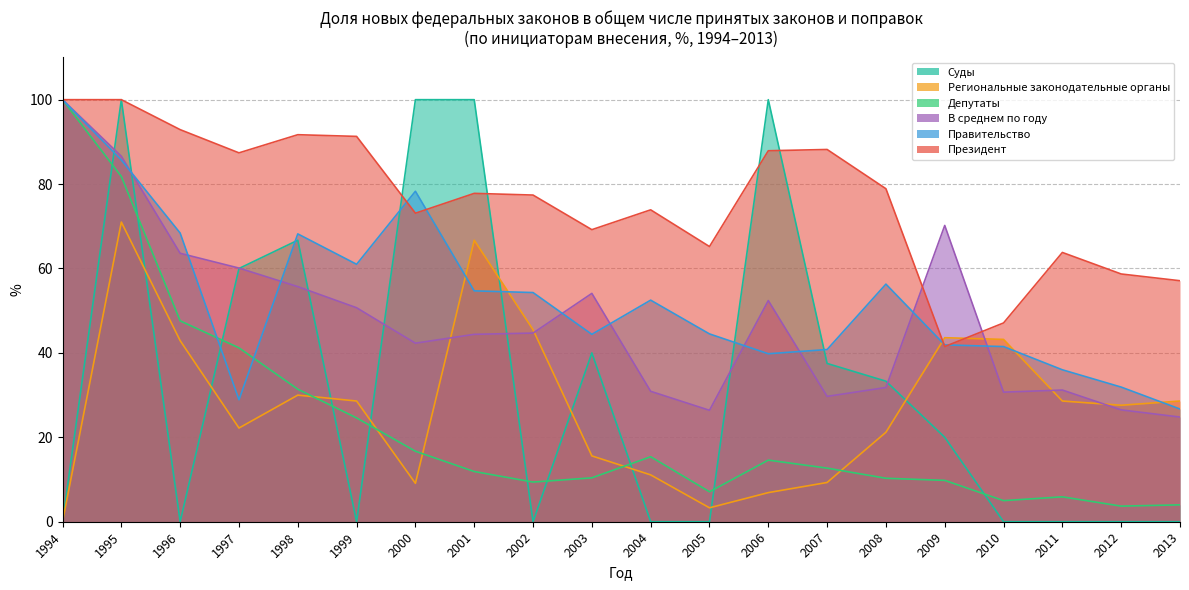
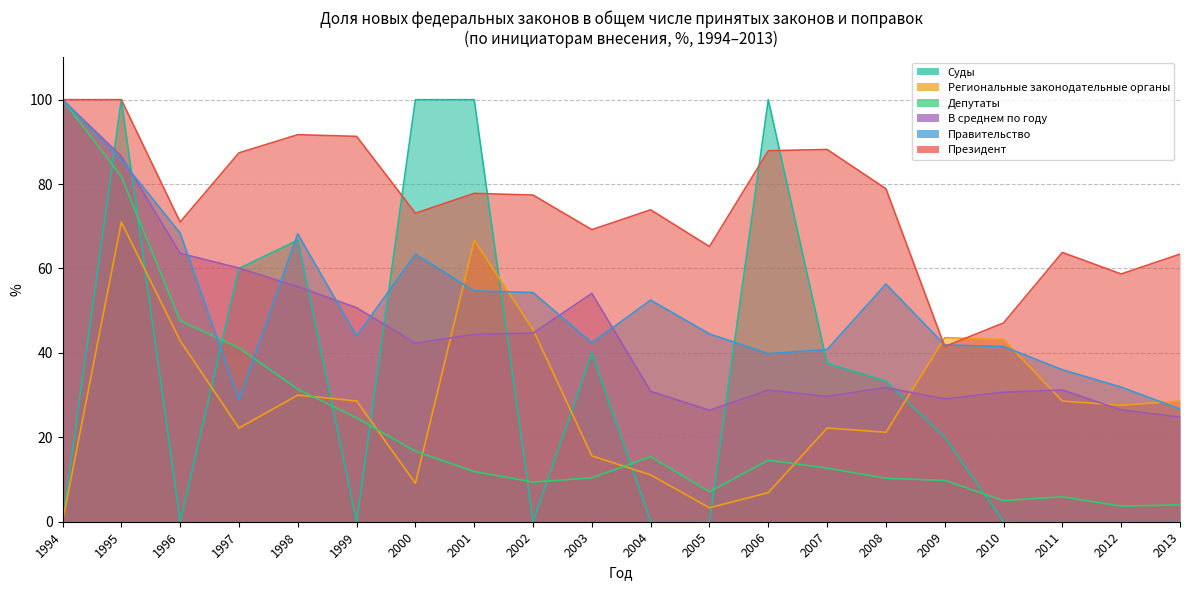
  {
    "Региональные законодательные органы": {
      "1995": 71,
      "1996": 43,
      "1997": 22,
      "1998": 30,
      "1999": 29,
      "2000": 9,
      "2001": 67,
      "2002": 46,
      "2003": 16,
      "2004": 11,
      "2005": 3,
      "2006": 7,
-     "2007": 9,
+     "2007": 22,
      "2008": 21,
      "2009": 44,
      "2010": 43,
      "2011": 29,
      "2012": 28,
      "2013": 29
    },
    "В среднем по году": {
      "1995": 87,
      "1996": 64,
      "1998": 56,
      "1999": 51,
      "2000": 42,
      "2001": 44,
      "2002": 45,
      "2003": 54,
      "2004": 31,
      "2005": 26,
-     "2006": 52,
+     "2006": 31,
      "2007": 30,
      "2008": 32,
-     "2009": 70,
+     "2009": 29,
      "2010": 31,
      "2011": 31,
      "2012": 27,
      "2013": 25
    },
    "Правительство": {
      "1995": 86,
      "1996": 68,
      "1997": 29,
      "1998": 68,
-     "1999": 61,
-     "2000": 78,
+     "1999": 44,
+     "2000": 63,
      "2001": 55,
      "2002": 54,
-     "2003": 44,
+     "2003": 42,
      "2004": 53,
      "2005": 45,
      "2006": 40,
      "2007": 41,
      "2008": 56,
      "2010": 42,
      "2011": 36,
      "2012": 32,
      "2013": 27
    },
    "Президент": {
-     "1996": 93,
+     "1996": 71,
      "1997": 87,
      "1998": 92,
      "1999": 91,
      "2000": 73,
      "2001": 78,
      "2002": 77,
      "2003": 69,
      "2004": 74,
      "2005": 65,
      "2006": 88,
      "2007": 88,
      "2008": 79,
      "2010": 47,
      "2011": 64,
      "2012": 59,
-     "2013": 57
+     "2013": 63
    }
  }
